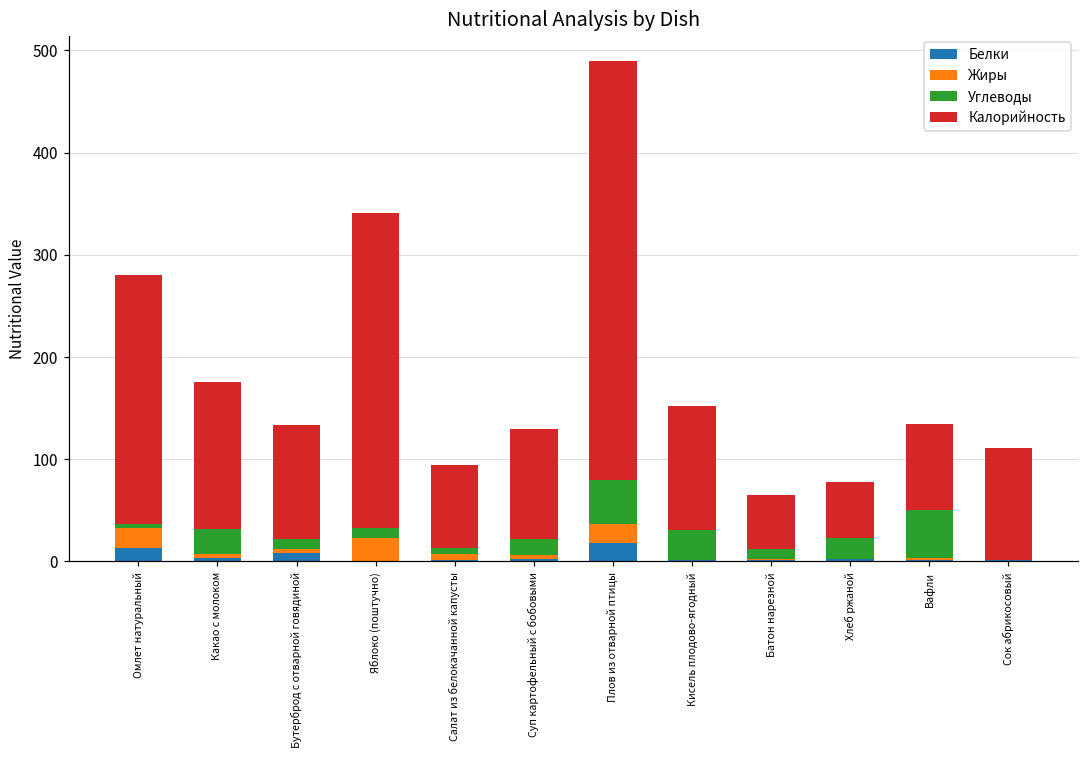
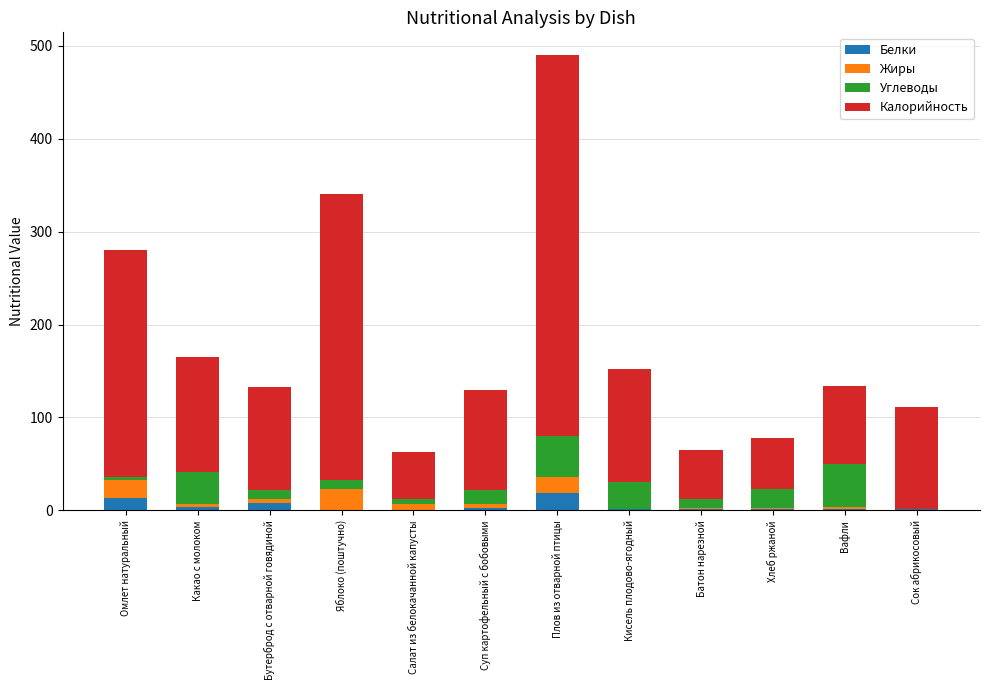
  {
    "Белки": {
      "Омлет натуральный": 10,
      "Какао с молоком": 0,
      "Бутерброд с отварной говядиной": 10,
      "Плов из отварной птицы": 20
    },
    "Жиры": {
      "Омлет натуральный": 20,
      "Какао с молоком": 0,
      "Бутерброд с отварной говядиной": 0,
      "Яблоко (поштучно)": 20,
      "Салат из белокачанной капусты": 10,
      "Суп картофельный с бобовыми": 0,
      "Плов из отварной птицы": 20,
      "Кисель плодово-ягодный": 0,
      "Сок абрикосовый": 0
    },
    "Углеводы": {
      "Омлет натуральный": 0,
-     "Какао с молоком": 25,
+     "Какао с молоком": 35,
      "Бутерброд с отварной говядиной": 10,
      "Яблоко (поштучно)": 10,
      "Салат из белокачанной капусты": 10,
      "Суп картофельный с бобовыми": 20,
      "Плов из отварной птицы": 40,
      "Кисель плодово-ягодный": 30,
      "Батон нарезной": 10,
      "Хлеб ржаной": 20,
      "Вафли": 50,
      "Сок абрикосовый": 0
    },
    "Калорийность": {
      "Омлет натуральный": 240,
-     "Какао с молоком": 140,
+     "Какао с молоком": 120,
      "Бутерброд с отварной говядиной": 110,
      "Яблоко (поштучно)": 310,
-     "Салат из белокачанной капусты": 80,
+     "Салат из белокачанной капусты": 50,
      "Суп картофельный с бобовыми": 110,
      "Плов из отварной птицы": 410,
      "Кисель плодово-ягодный": 120,
      "Батон нарезной": 50,
      "Хлеб ржаной": 50,
      "Вафли": 80,
      "Сок абрикосовый": 110
    }
  }
